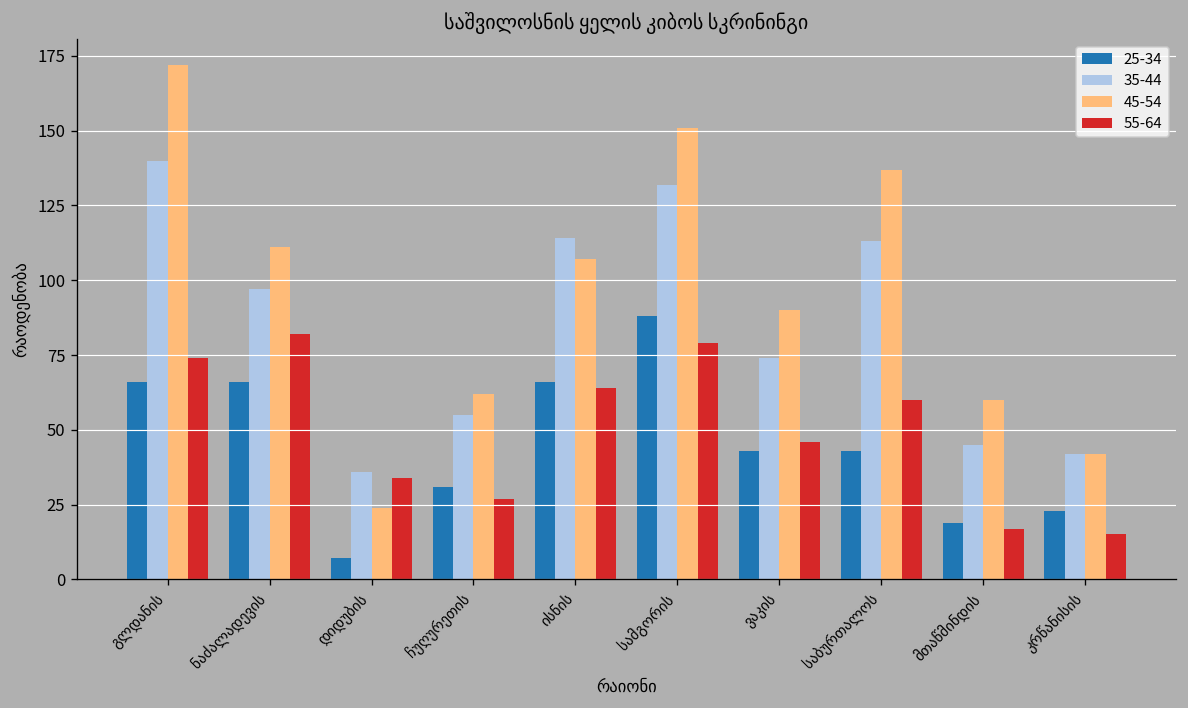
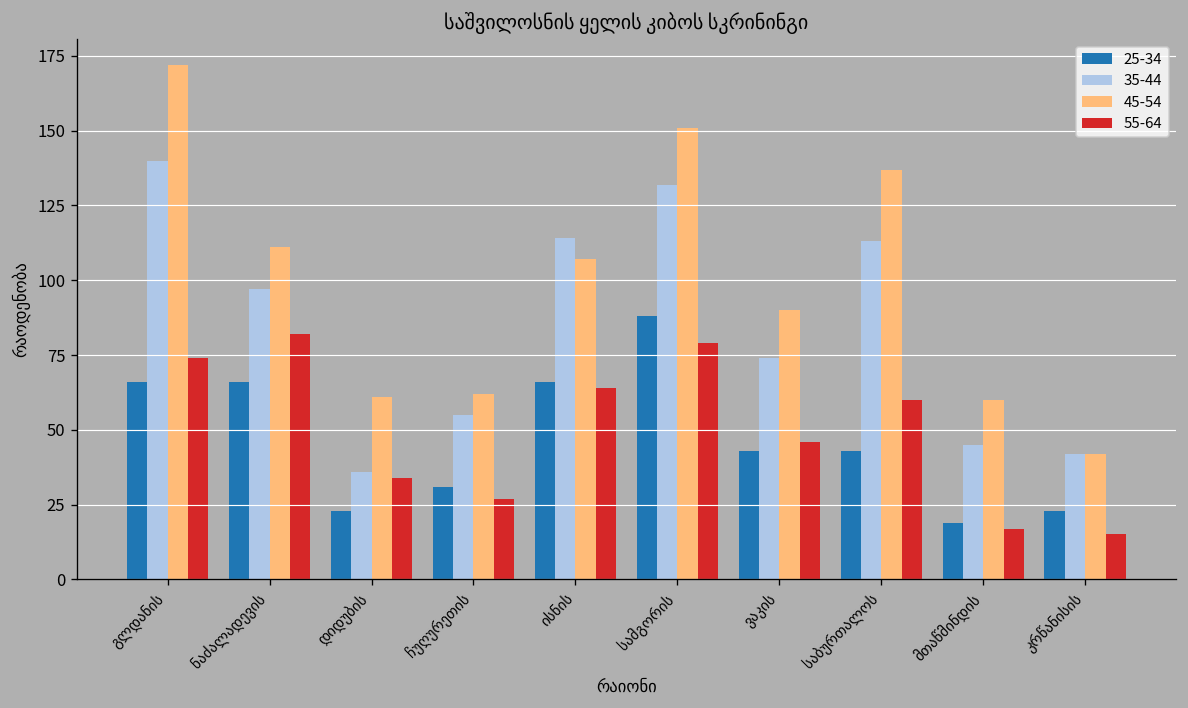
  {
    "25-34": {
      "გლდანის": 66,
      "ნაძალადევის": 66,
-     "დიდუბის": 7,
+     "დიდუბის": 23,
      "ჩუღურეთის": 31,
      "ისნის": 66,
      "სამგორის": 88,
      "ვაკის": 43,
      "საბურთალოს": 43,
      "მთაწმინდის": 19,
      "კრწანისის": 23
    },
    "35-44": {
      "გლდანის": 140,
      "ნაძალადევის": 97,
      "დიდუბის": 36,
      "ჩუღურეთის": 55,
      "ისნის": 114,
      "სამგორის": 132,
      "ვაკის": 74,
      "საბურთალოს": 113,
      "მთაწმინდის": 45,
      "კრწანისის": 42
    },
    "45-54": {
      "გლდანის": 172,
      "ნაძალადევის": 111,
-     "დიდუბის": 24,
+     "დიდუბის": 61,
      "ჩუღურეთის": 62,
      "ისნის": 107,
      "სამგორის": 151,
      "ვაკის": 90,
      "საბურთალოს": 137,
      "მთაწმინდის": 60,
      "კრწანისის": 42
    },
    "55-64": {
      "გლდანის": 74,
      "ნაძალადევის": 82,
      "დიდუბის": 34,
      "ჩუღურეთის": 27,
      "ისნის": 64,
      "სამგორის": 79,
      "ვაკის": 46,
      "საბურთალოს": 60,
      "მთაწმინდის": 17,
      "კრწანისის": 15
    }
  }
